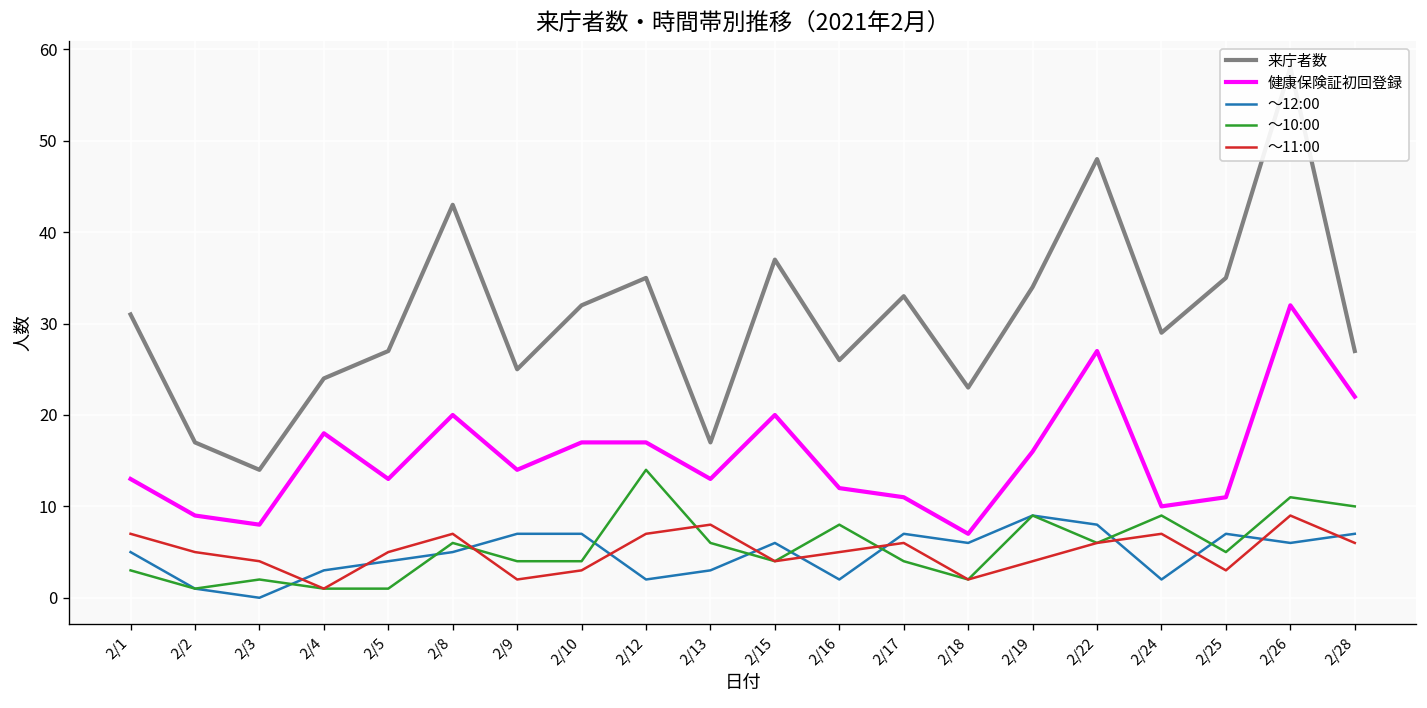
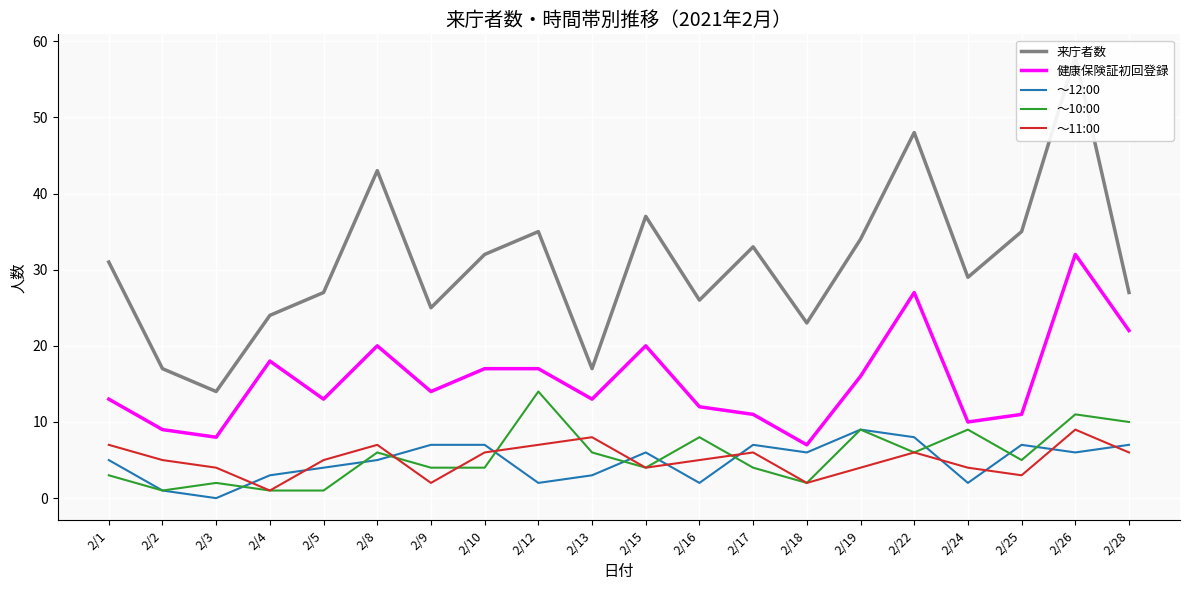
  {
    "来庁者数": {
      "2/1": 31,
      "2/2": 17,
      "2/3": 14,
      "2/4": 24,
      "2/5": 27,
      "2/8": 43,
      "2/9": 25,
      "2/10": 32,
      "2/12": 35,
      "2/13": 17,
      "2/15": 37,
      "2/16": 26,
      "2/17": 33,
      "2/18": 23,
      "2/19": 34,
      "2/22": 48,
      "2/24": 29,
      "2/25": 35,
      "2/28": 27
    },
    "健康保険証初回登録": {
      "2/1": 13,
      "2/2": 9,
      "2/3": 8,
      "2/4": 18,
      "2/5": 13,
      "2/8": 20,
      "2/9": 14,
      "2/10": 17,
      "2/12": 17,
      "2/13": 13,
      "2/15": 20,
      "2/16": 12,
      "2/17": 11,
      "2/18": 7,
      "2/19": 16,
      "2/22": 27,
      "2/24": 10,
      "2/25": 11,
      "2/26": 32,
      "2/28": 22
    },
    "～12:00": {
      "2/1": 5,
      "2/3": 0,
      "2/4": 3,
      "2/5": 4,
      "2/8": 5,
      "2/9": 7,
      "2/10": 7,
      "2/12": 2,
      "2/13": 3,
      "2/15": 6,
      "2/16": 2,
      "2/17": 7,
      "2/18": 6,
      "2/22": 8,
      "2/24": 2,
      "2/25": 7,
      "2/26": 6,
      "2/28": 7
    },
    "～10:00": {
      "2/1": 3,
      "2/3": 2,
      "2/5": 1,
      "2/8": 6,
      "2/9": 4,
      "2/10": 4,
      "2/12": 14,
      "2/13": 6,
      "2/16": 8,
      "2/17": 4,
      "2/24": 9,
      "2/25": 5,
      "2/26": 11,
      "2/28": 10
    },
    "～11:00": {
      "2/1": 7,
      "2/2": 5,
      "2/3": 4,
      "2/5": 5,
      "2/8": 7,
      "2/9": 2,
-     "2/10": 3,
+     "2/10": 6,
      "2/12": 7,
      "2/13": 8,
      "2/16": 5,
      "2/17": 6,
      "2/19": 4,
-     "2/24": 7,
+     "2/24": 4,
      "2/25": 3,
      "2/26": 9,
      "2/28": 6
    }
  }
